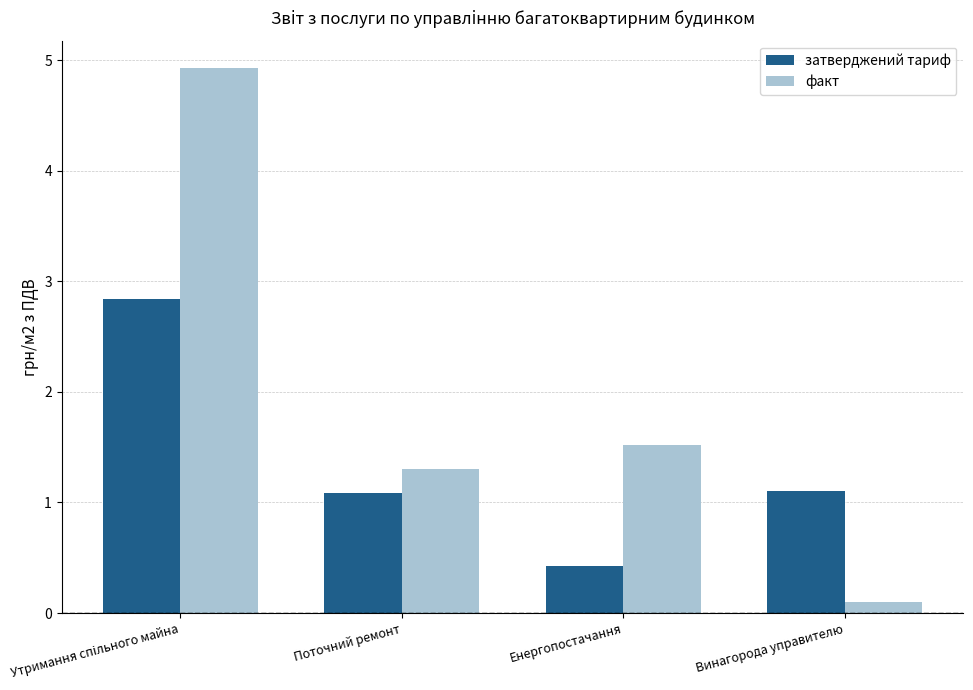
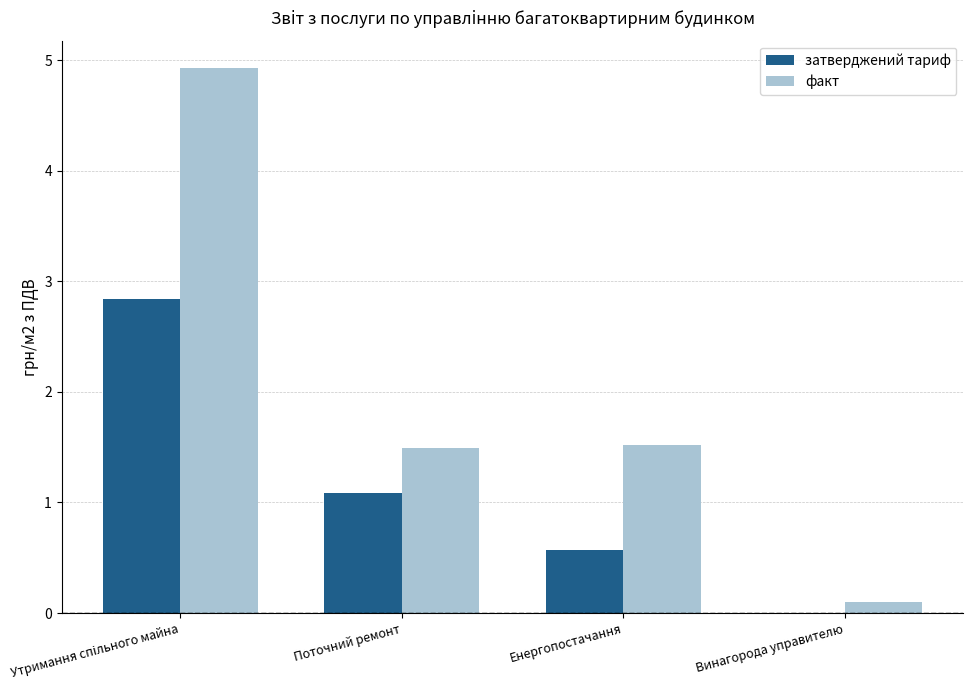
  {
    "затверджений тариф": {
      "Утримання спільного майна": 2.84,
      "Поточний ремонт": 1.09,
-     "Енергопостачання": 0.43,
-     "Винагорода управителю": 1.1
+     "Енергопостачання": 0.57,
+     "Винагорода управителю": 0.0
    },
    "факт": {
      "Утримання спільного майна": 4.93,
-     "Поточний ремонт": 1.30,
+     "Поточний ремонт": 1.50,
      "Енергопостачання": 1.52,
      "Винагорода управителю": 0.10
    }
  }
